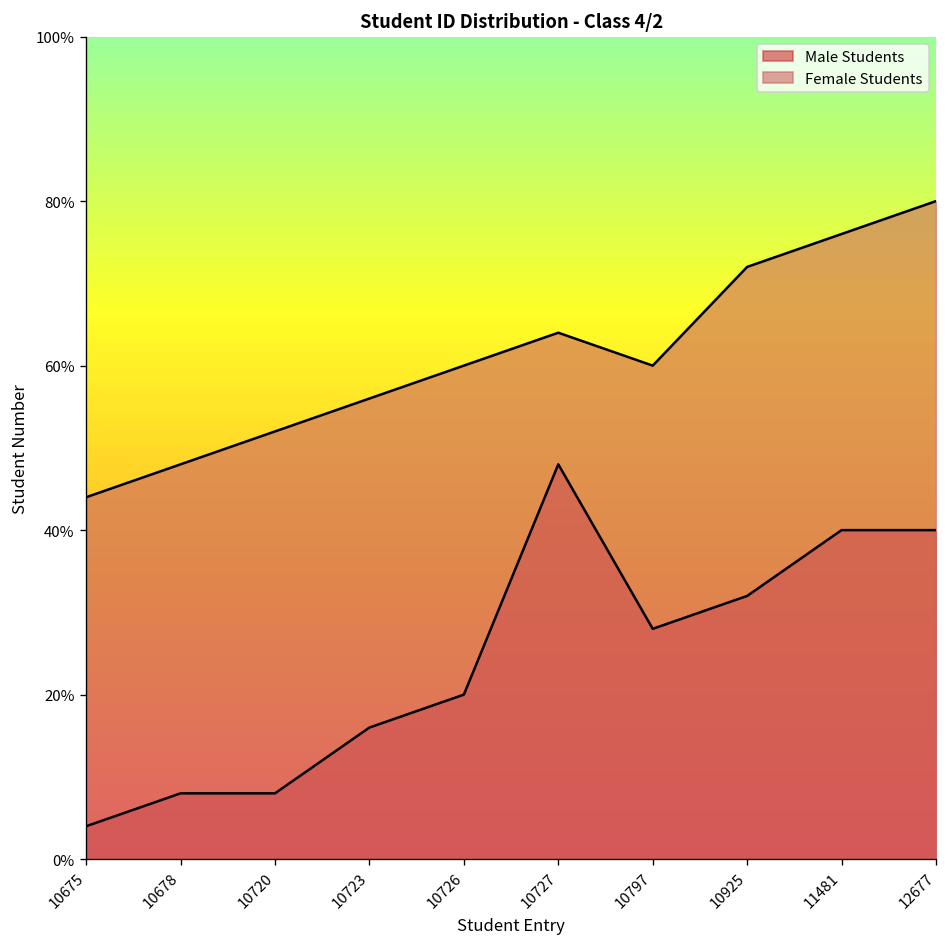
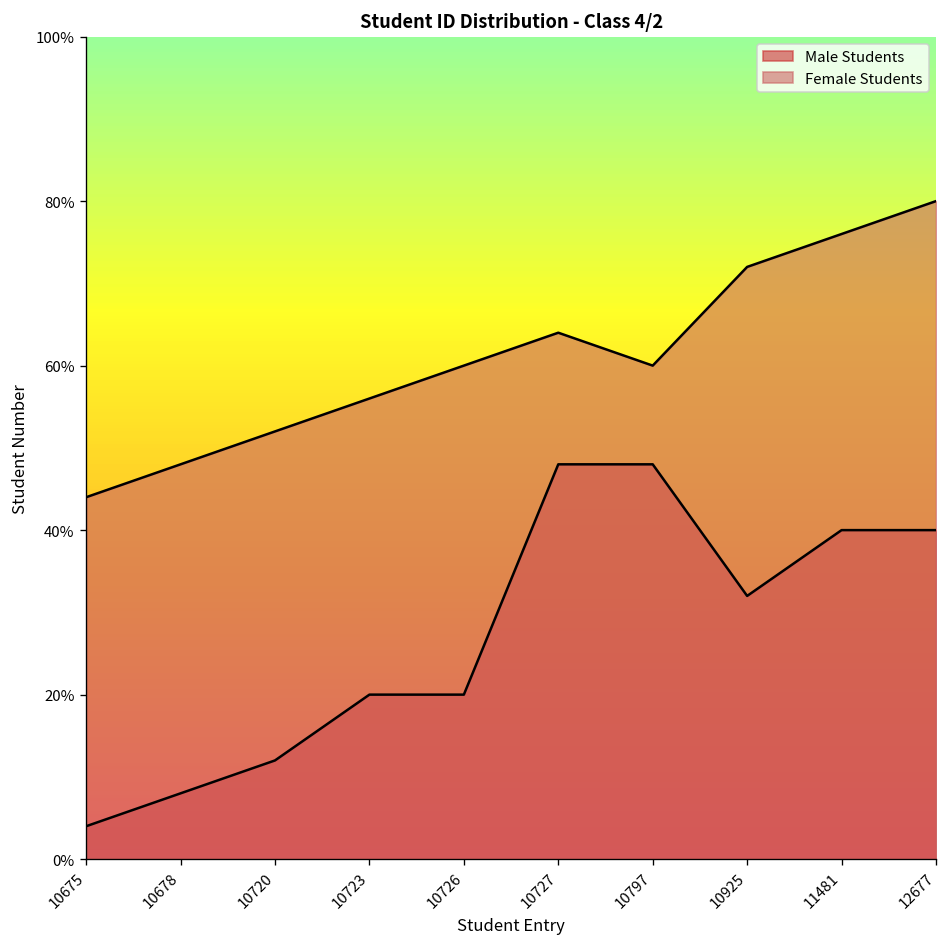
  {
    "Male Students": {
      "10675": "4%",
      "10678": "8%",
-     "10720": "8%",
-     "10723": "16%",
+     "10720": "12%",
+     "10723": "20%",
      "10726": "20%",
      "10727": "48%",
-     "10797": "28%",
+     "10797": "48%",
      "10925": "32%",
      "11481": "40%",
      "12677": "40%"
    },
    "Female Students": {
      "10675": "44%",
      "10678": "48%",
      "10720": "52%",
      "10723": "56%",
      "10726": "60%",
      "10727": "64%",
      "10797": "60%",
      "10925": "72%",
      "11481": "76%",
      "12677": "80%"
    }
  }
